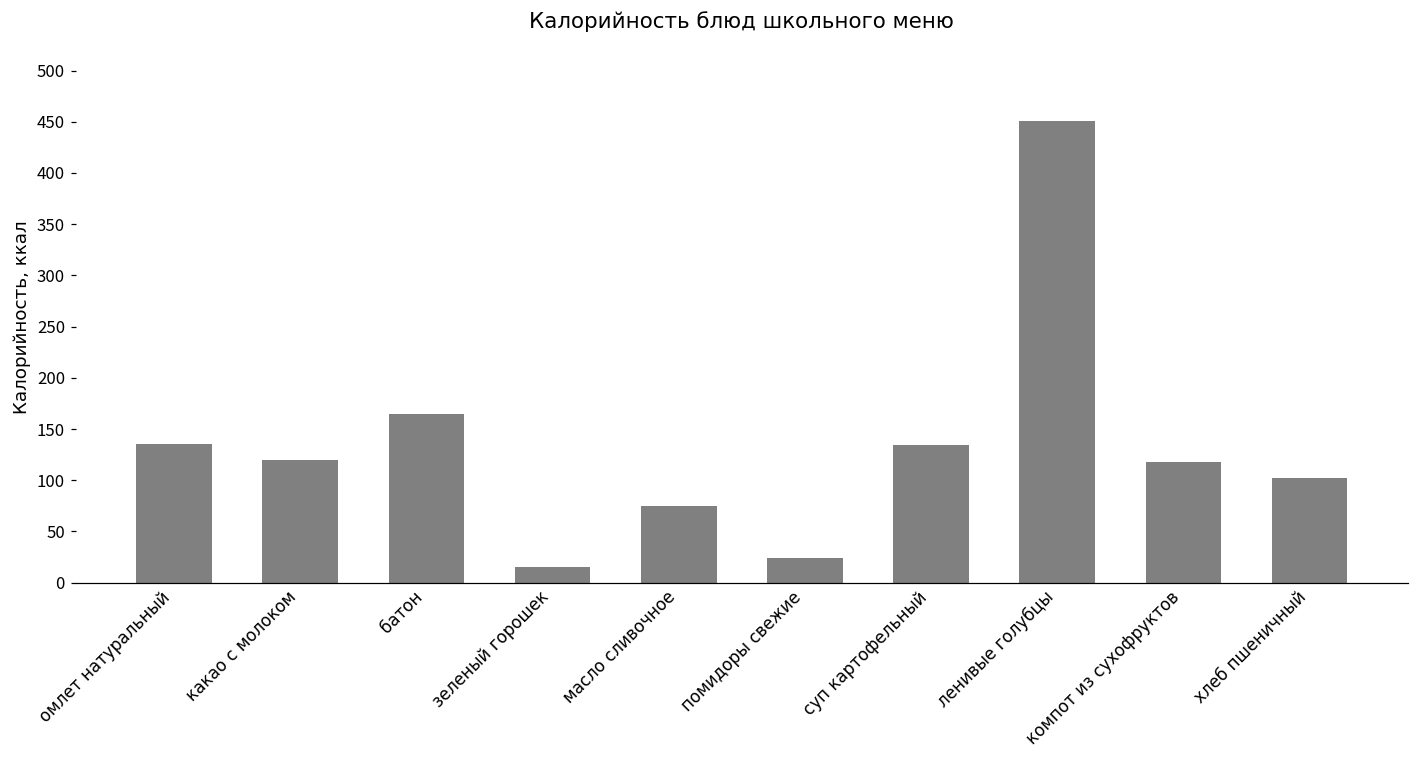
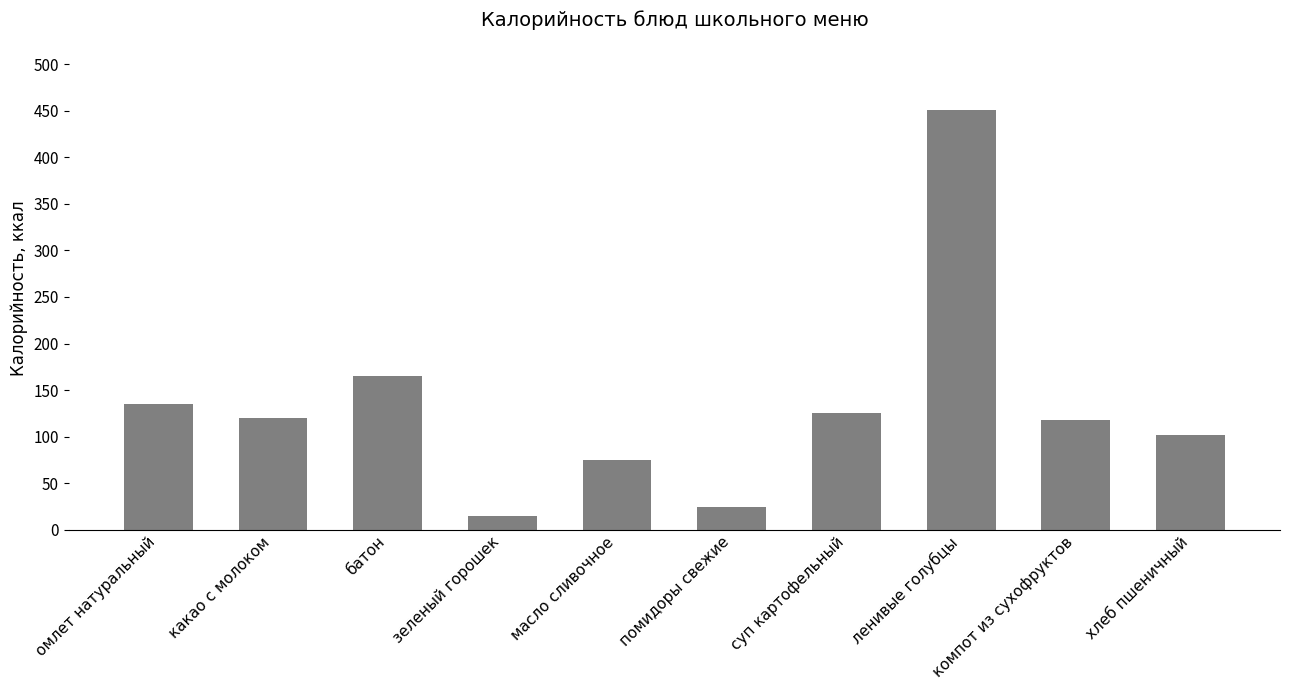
  {
    "омлет натуральный": 140,
    "какао с молоком": 120,
    "батон": 170,
    "зеленый горошек": 20,
    "масло сливочное": 80,
    "помидоры свежие": 20,
-   "суп картофельный": 135,
+   "суп картофельный": 126,
    "ленивые голубцы": 450,
    "компот из сухофруктов": 120,
    "хлеб пшеничный": 100
  }
